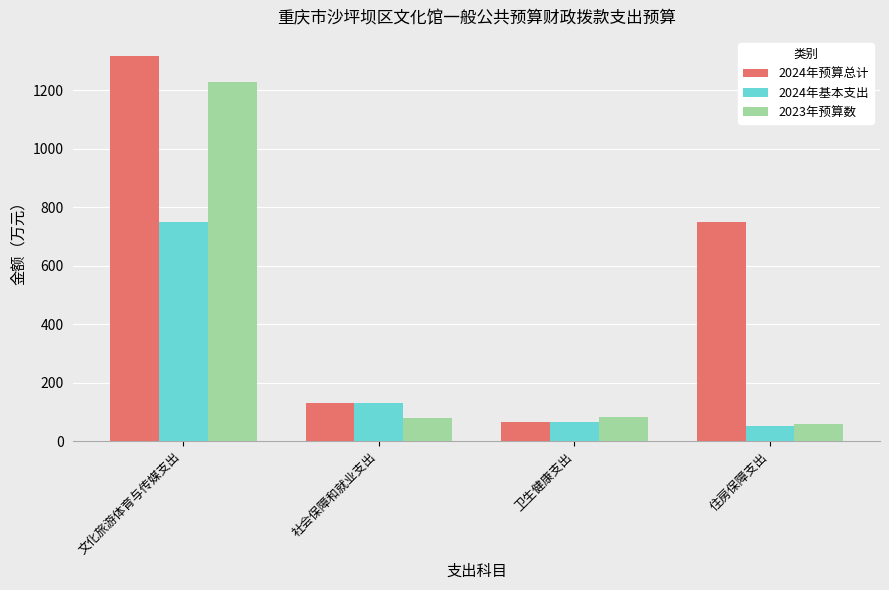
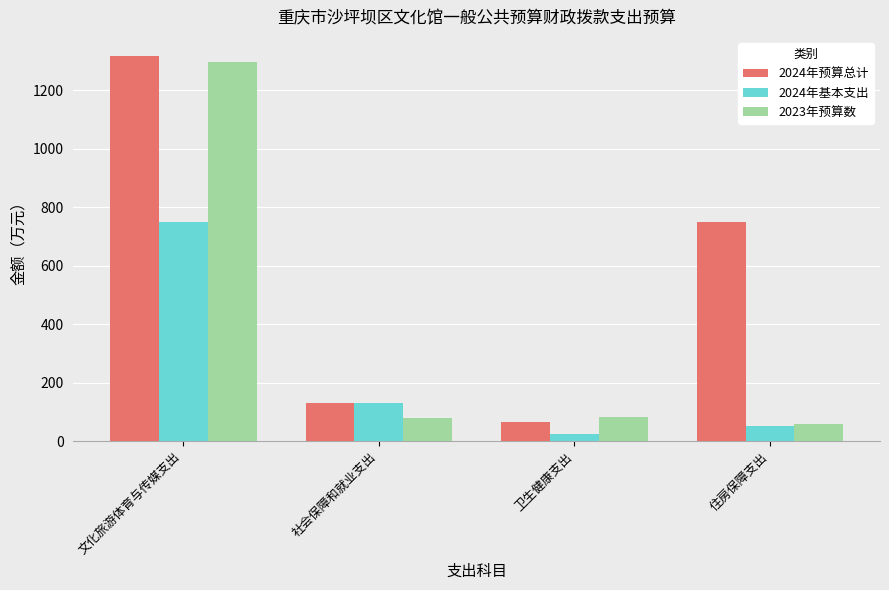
  {
    "2024年预算总计": {
      "文化旅游体育与传媒支出": 1320,
      "社会保障和就业支出": 130,
      "卫生健康支出": 70,
      "住房保障支出": 750
    },
    "2024年基本支出": {
      "文化旅游体育与传媒支出": 750,
      "社会保障和就业支出": 130,
-     "卫生健康支出": 70,
+     "卫生健康支出": 30,
      "住房保障支出": 50
    },
    "2023年预算数": {
-     "文化旅游体育与传媒支出": 1230,
+     "文化旅游体育与传媒支出": 1290,
      "社会保障和就业支出": 80,
      "卫生健康支出": 80,
      "住房保障支出": 60
    }
  }
